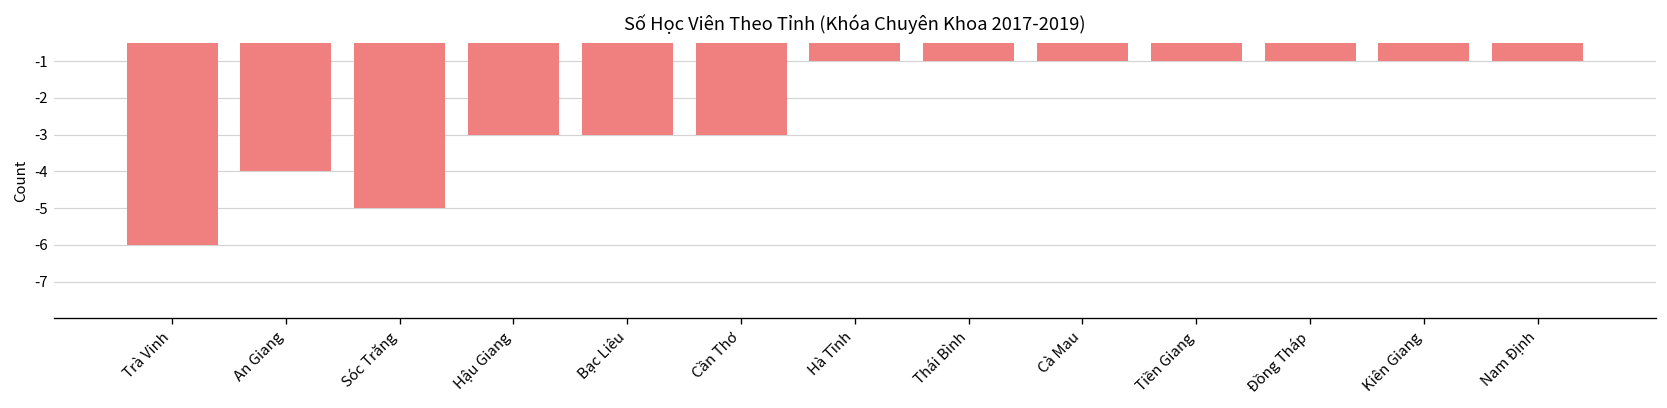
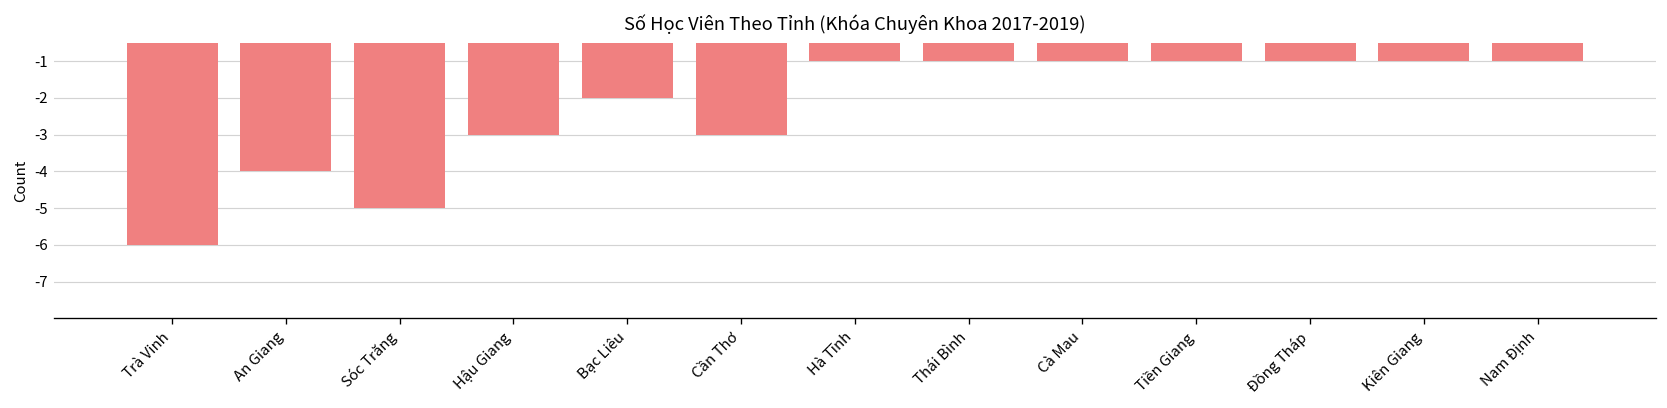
  {
    "Trà Vinh": -6.0,
    "An Giang": -4.0,
    "Sóc Trăng": -5.0,
    "Hậu Giang": -3.0,
-   "Bạc Liêu": -3.0,
+   "Bạc Liêu": -2.0,
    "Cần Thơ": -3.0,
    "Hà Tĩnh": -1.0,
    "Thái Bình": -1.0,
    "Cà Mau": -1.0,
    "Tiền Giang": -1.0,
    "Đồng Tháp": -1.0,
    "Kiên Giang": -1.0,
    "Nam Định": -1.0
  }
